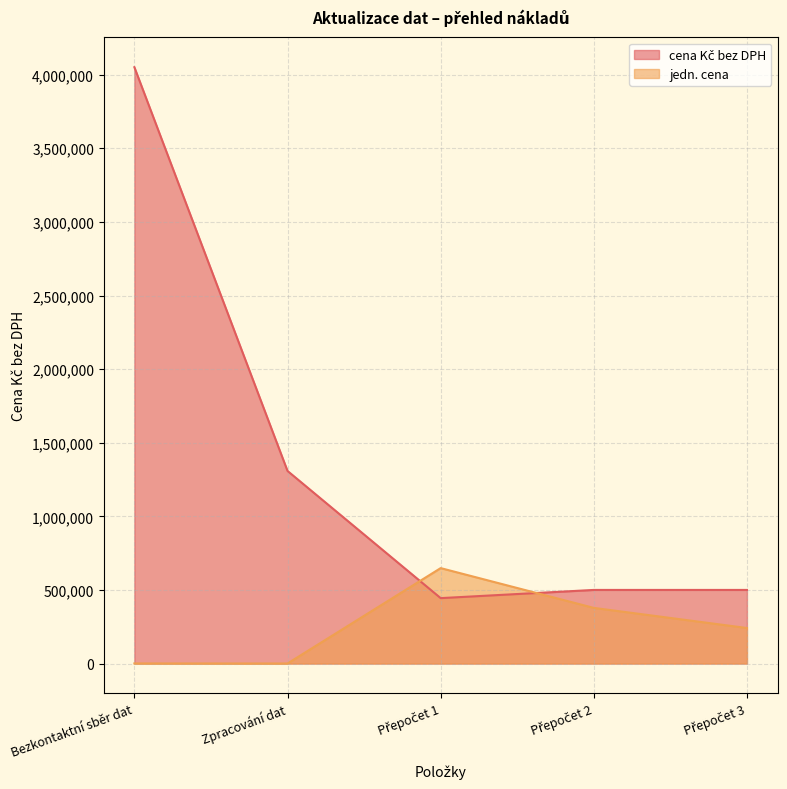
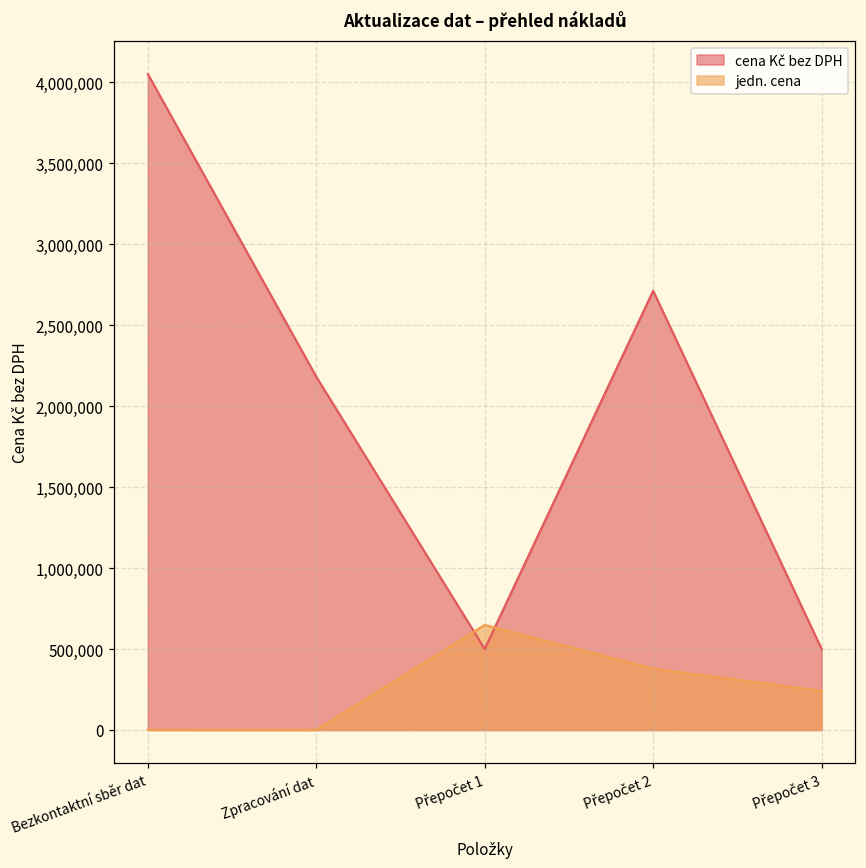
  {
    "cena Kč bez DPH": {
      "Bezkontaktní sběr dat": "4,050,000",
-     "Zpracování dat": "1,310,000",
-     "Přepočet 1": "440,000",
-     "Přepočet 2": "500,000",
+     "Zpracování dat": "2,180,000",
+     "Přepočet 1": "500,000",
+     "Přepočet 2": "2,710,000",
      "Přepočet 3": "500,000"
    },
    "jedn. cena": {
      "Bezkontaktní sběr dat": "0",
      "Zpracování dat": "0",
      "Přepočet 1": "650,000",
      "Přepočet 2": "380,000",
      "Přepočet 3": "240,000"
    }
  }
